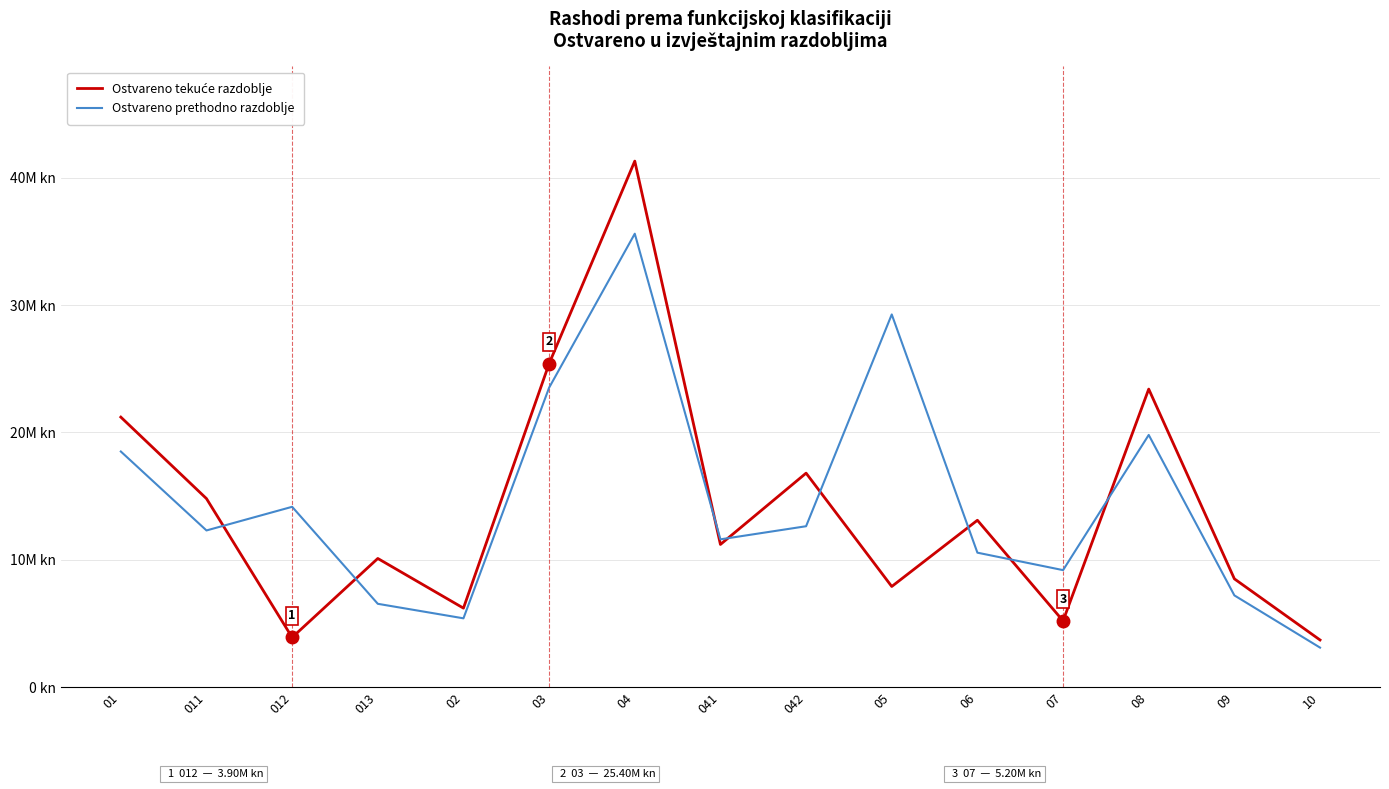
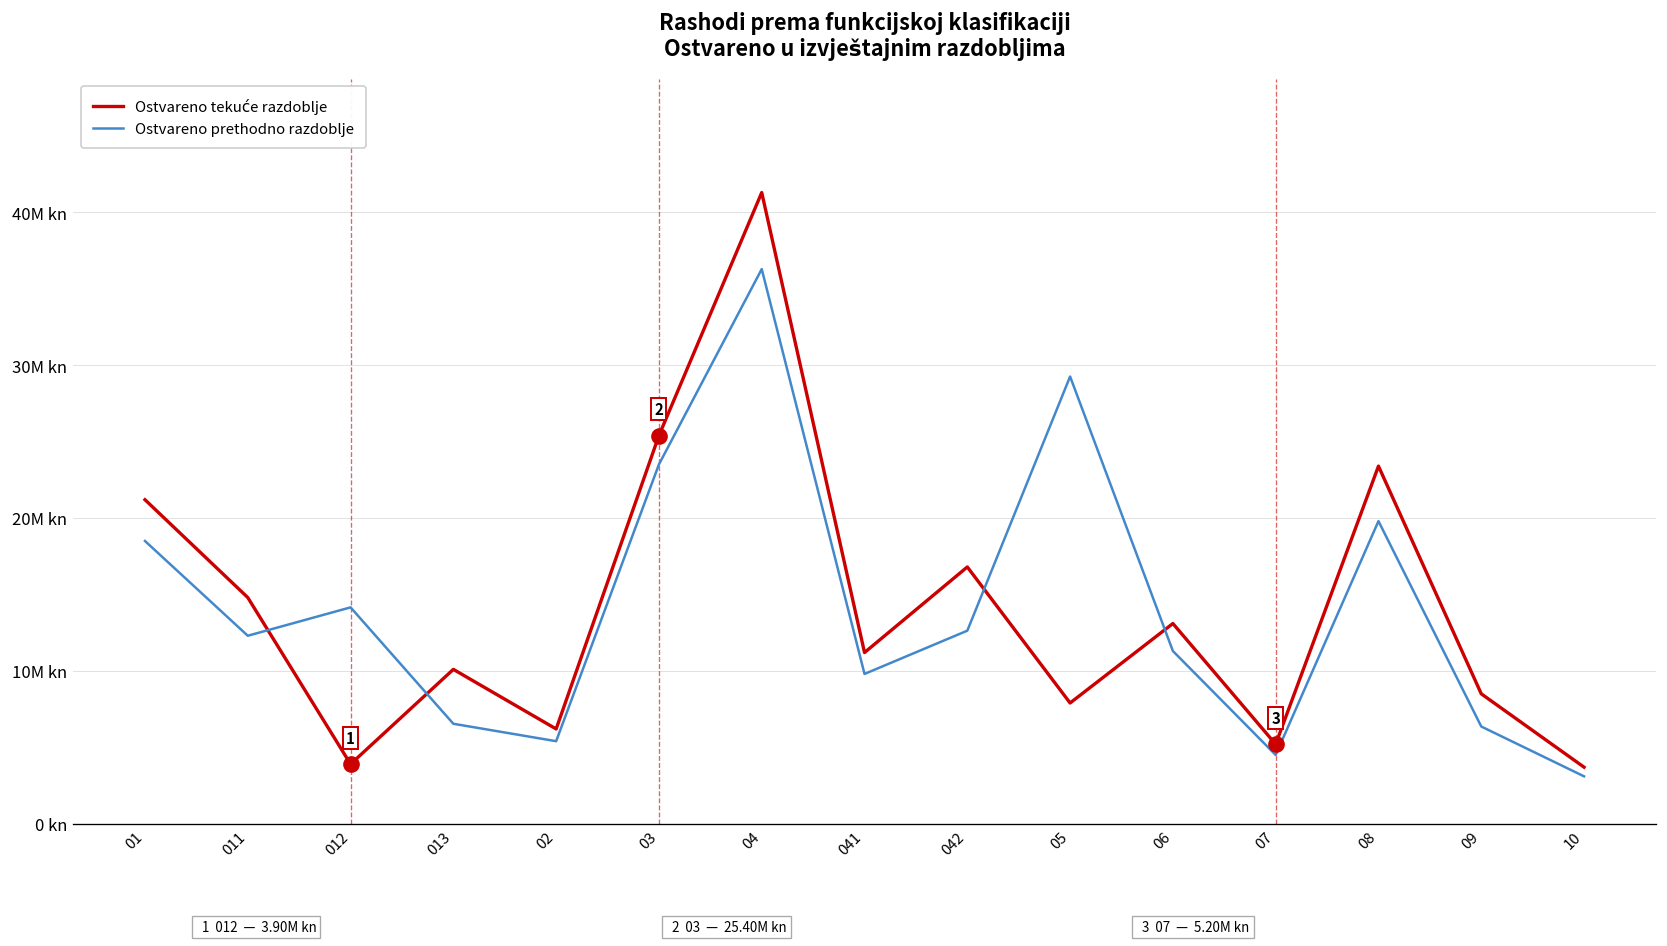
  {
    "Ostvareno prethodno razdoblje": {
      "01": "18.5M kn",
      "011": "12.3M kn",
      "012": "14.2M kn",
      "013": "6.5M kn",
      "02": "5.4M kn",
      "03": "23.5M kn",
-     "04": "35.6M kn",
-     "041": "11.6M kn",
+     "04": "36.3M kn",
+     "041": "9.8M kn",
      "042": "12.6M kn",
      "05": "29.3M kn",
-     "06": "10.6M kn",
-     "07": "9.2M kn",
+     "06": "11.3M kn",
+     "07": "4.5M kn",
      "08": "19.8M kn",
-     "09": "7.2M kn",
+     "09": "6.4M kn",
      "10": "3.1M kn"
    }
  }
